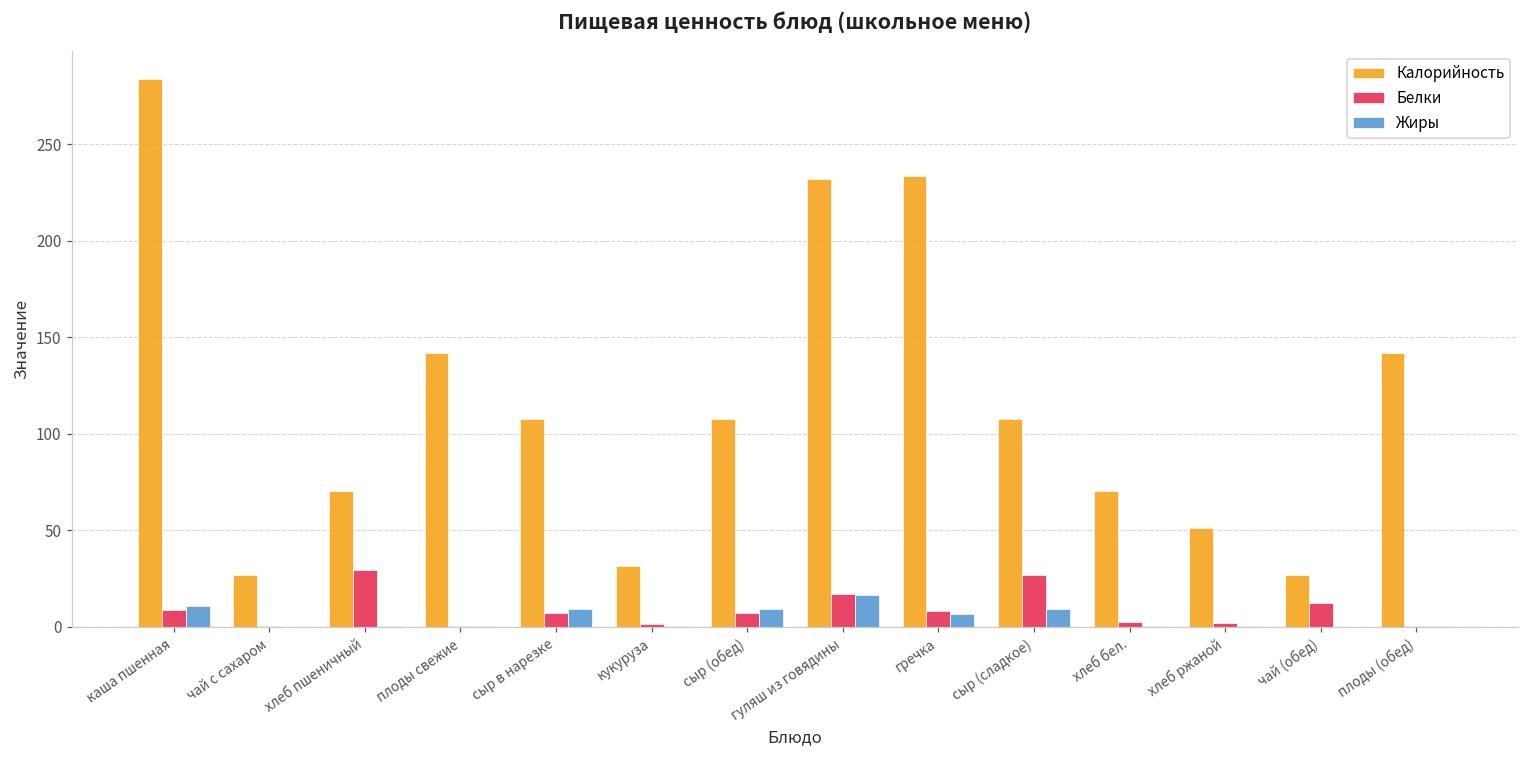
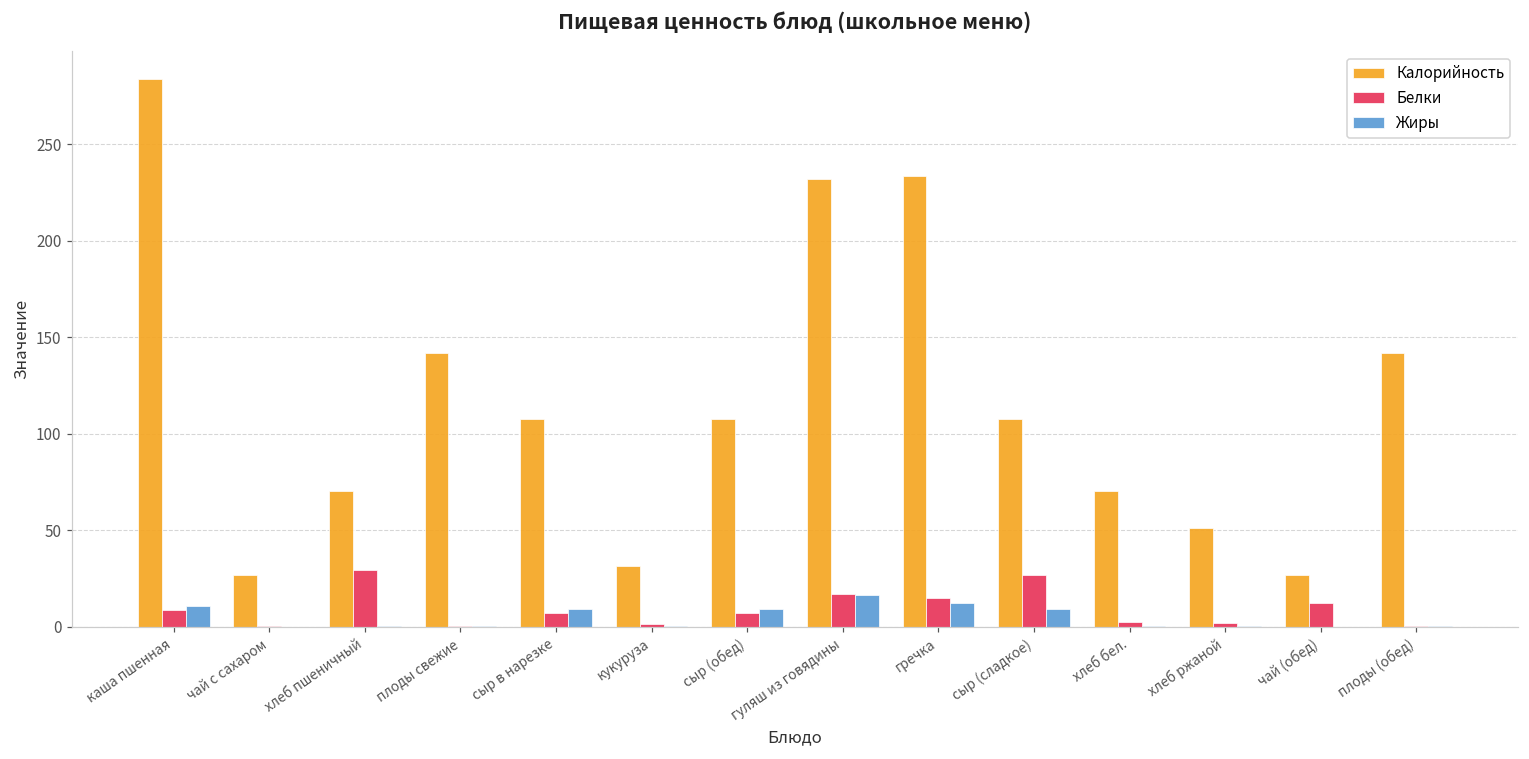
  {
    "Калорийность": {
      "каша пшенная": 284,
      "чай с сахаром": 27,
      "хлеб пшеничный": 70,
      "плоды свежие": 142,
      "сыр в нарезке": 108,
      "кукуруза": 31,
      "сыр (обед)": 108,
      "гуляш из говядины": 232,
      "гречка": 234,
      "сыр (сладкое)": 108,
      "хлеб бел.": 70,
      "хлеб ржаной": 51,
      "чай (обед)": 27,
      "плоды (обед)": 142
    },
    "Белки": {
      "каша пшенная": 8,
      "хлеб пшеничный": 29,
      "сыр в нарезке": 7,
      "сыр (обед)": 7,
      "гуляш из говядины": 17,
-     "гречка": 8,
+     "гречка": 15,
      "сыр (сладкое)": 27,
      "хлеб бел.": 2,
      "хлеб ржаной": 2,
      "чай (обед)": 12
    },
    "Жиры": {
      "каша пшенная": 11,
      "чай с сахаром": 0,
      "сыр в нарезке": 9,
      "сыр (обед)": 9,
      "гуляш из говядины": 17,
-     "гречка": 6,
+     "гречка": 12,
      "сыр (сладкое)": 9,
      "чай (обед)": 0
    }
  }
